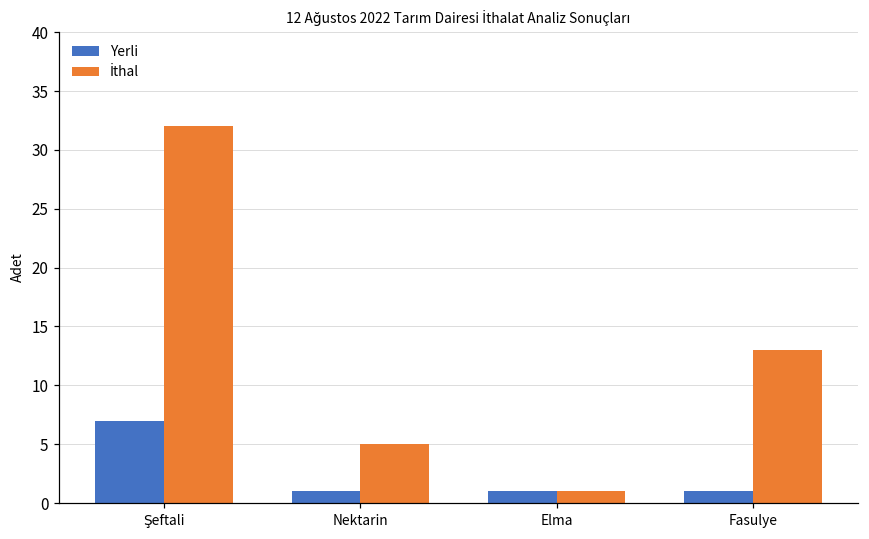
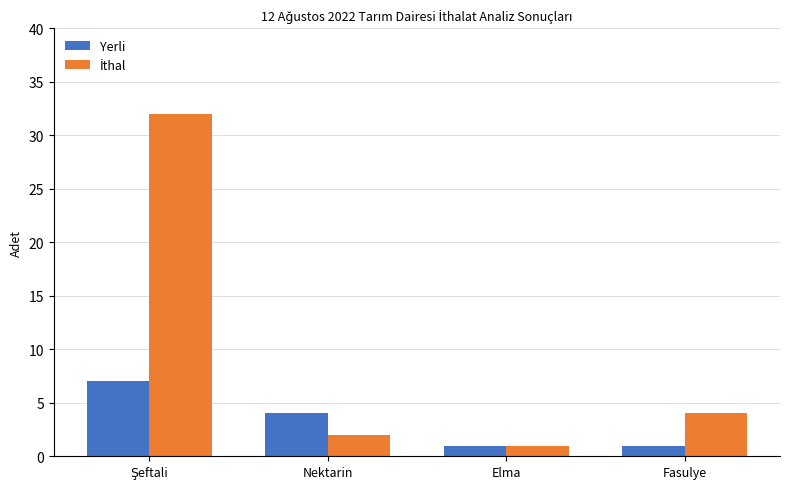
  {
    "Yerli": {
      "Şeftali": 7,
-     "Nektarin": 1,
+     "Nektarin": 4,
      "Elma": 1,
      "Fasulye": 1
    },
    "İthal": {
      "Şeftali": 32,
-     "Nektarin": 5,
+     "Nektarin": 2,
      "Elma": 1,
-     "Fasulye": 13
+     "Fasulye": 4
    }
  }
